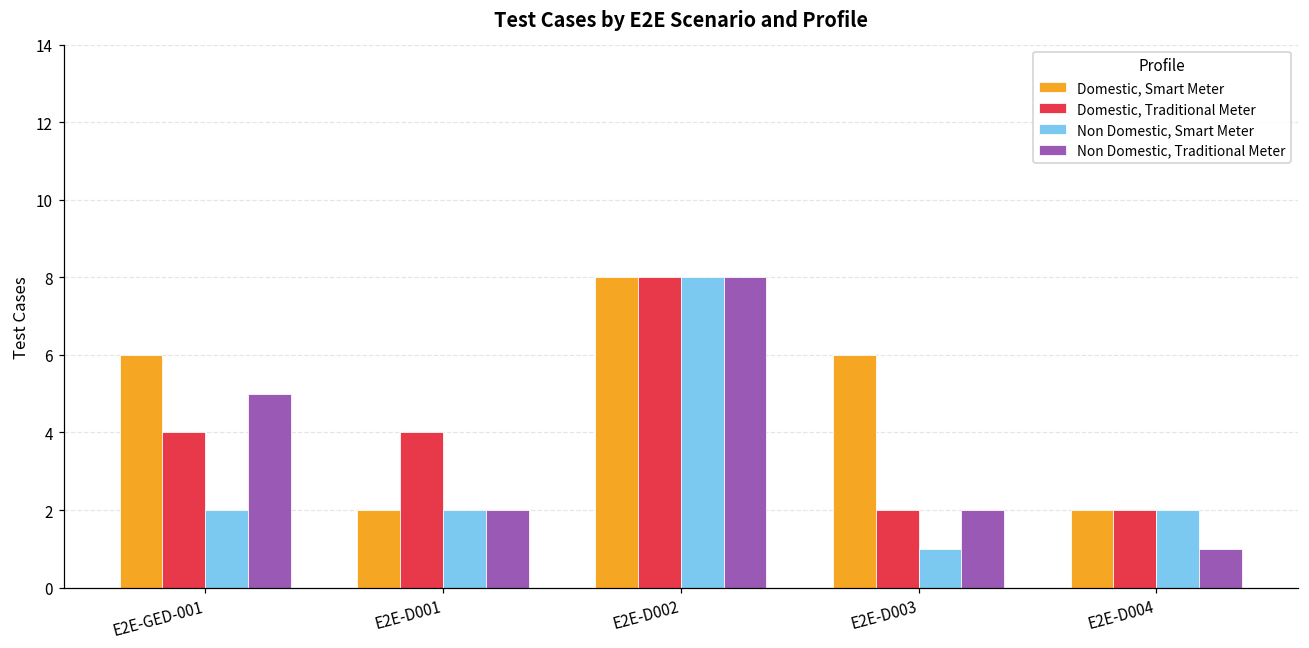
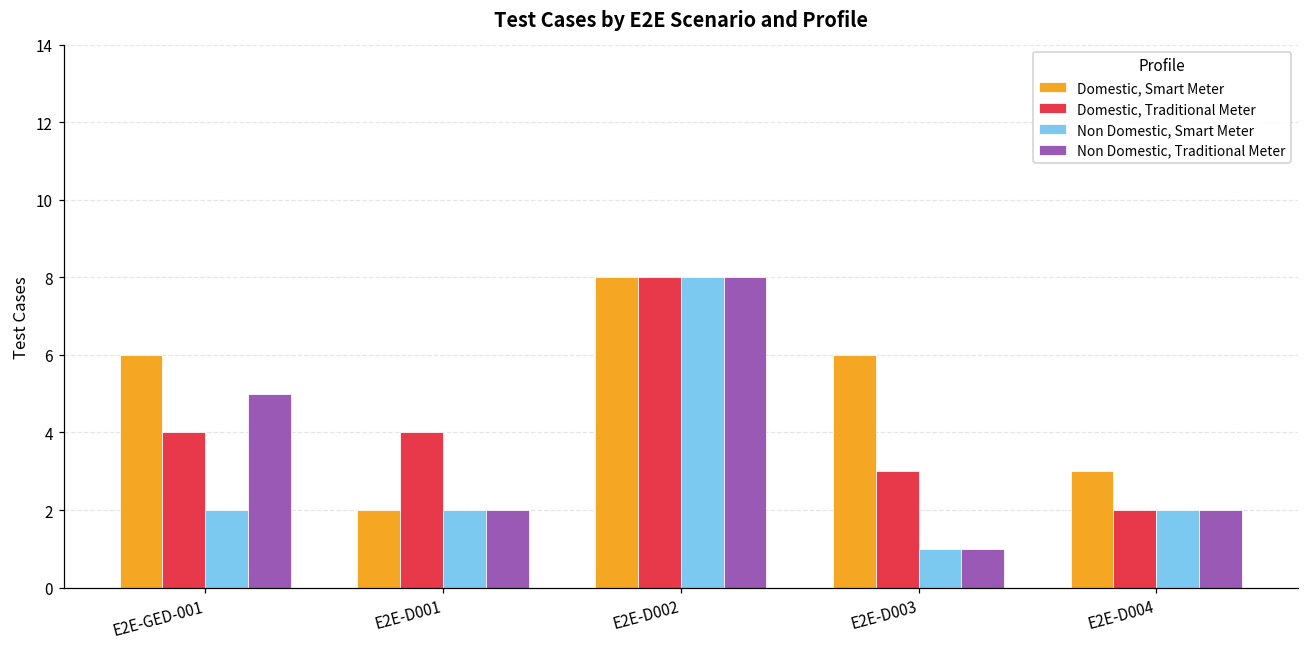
  {
    "Domestic, Smart Meter": {
      "E2E-GED-001": 6,
      "E2E-D001": 2,
      "E2E-D002": 8,
      "E2E-D003": 6,
-     "E2E-D004": 2
+     "E2E-D004": 3
    },
    "Domestic, Traditional Meter": {
      "E2E-GED-001": 4,
      "E2E-D001": 4,
      "E2E-D002": 8,
-     "E2E-D003": 2,
+     "E2E-D003": 3,
      "E2E-D004": 2
    },
    "Non Domestic, Smart Meter": {
      "E2E-GED-001": 2,
      "E2E-D001": 2,
      "E2E-D002": 8,
      "E2E-D003": 1,
      "E2E-D004": 2
    },
    "Non Domestic, Traditional Meter": {
      "E2E-GED-001": 5,
      "E2E-D001": 2,
      "E2E-D002": 8,
-     "E2E-D003": 2,
-     "E2E-D004": 1
+     "E2E-D003": 1,
+     "E2E-D004": 2
    }
  }
